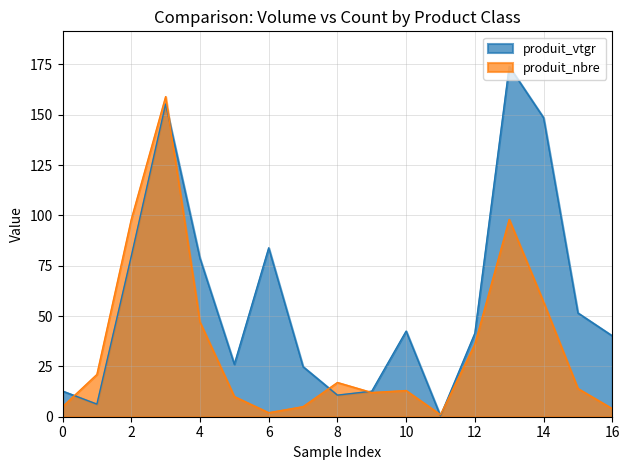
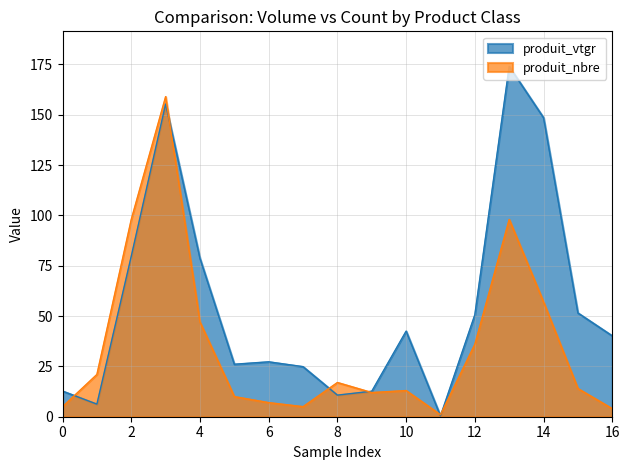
  {
    "produit_vtgr": {
      "0": 13,
      "2": 80,
      "4": 79,
-     "6": 84,
+     "6": 27,
      "8": 11,
      "10": 43,
-     "12": 41,
+     "12": 51,
      "14": 149,
      "16": 40
    },
    "produit_nbre": {
      "0": 5,
      "2": 98,
      "4": 47,
-     "6": 2,
+     "6": 7,
      "8": 17,
      "10": 13,
      "12": 36,
      "14": 57,
      "16": 4
    }
  }
